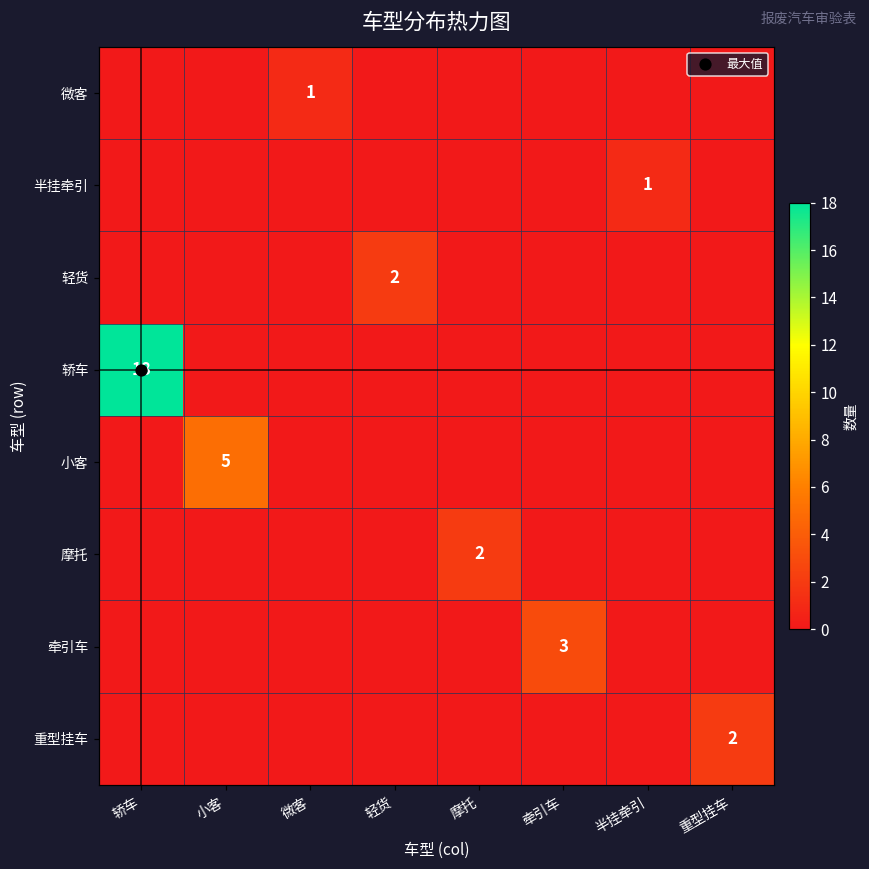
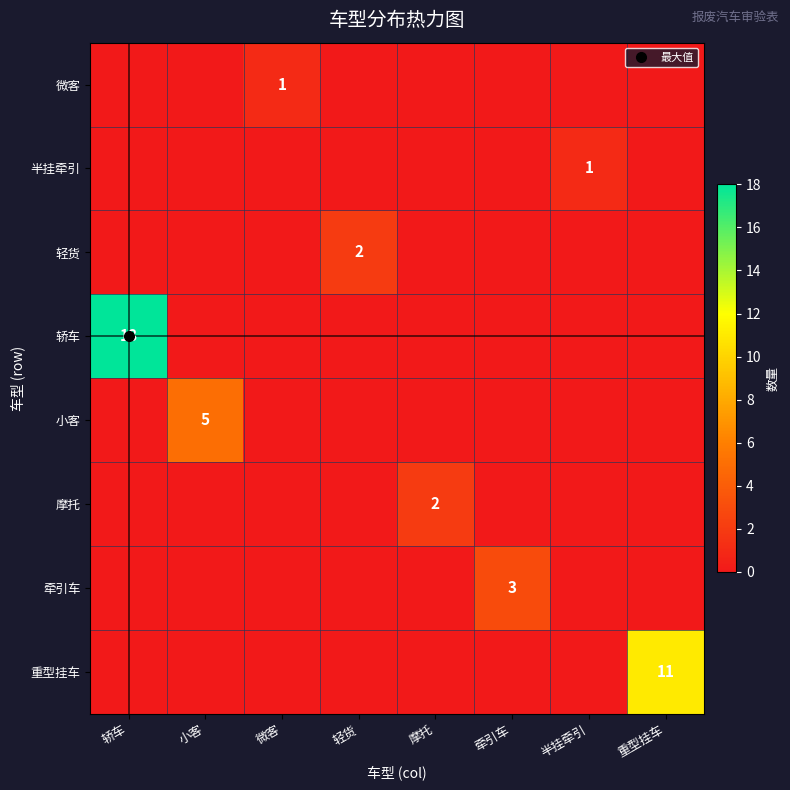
  {
    "微客": {
      "微客": 1
    },
    "半挂牵引": {
      "半挂牵引": 1
    },
    "轻货": {
      "轻货": 2
    },
    "小客": {
      "小客": 5
    },
    "摩托": {
      "摩托": 2
    },
    "牵引车": {
      "牵引车": 3
    },
    "重型挂车": {
-     "重型挂车": 2
+     "重型挂车": 11
    }
  }
